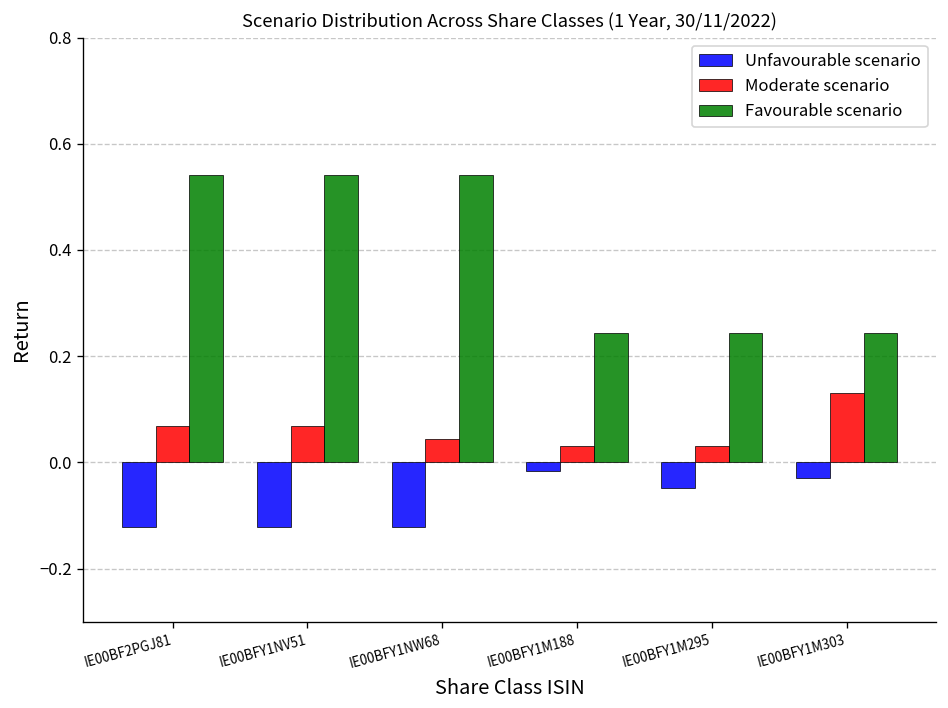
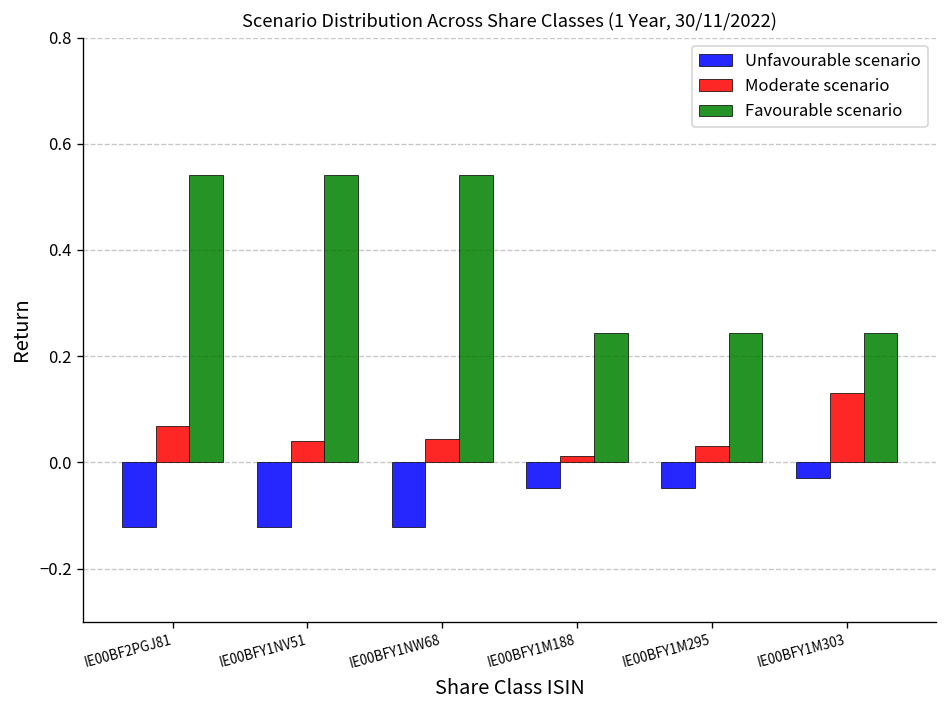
  {
    "Unfavourable scenario": {
      "IE00BF2PGJ81": -0.12,
      "IE00BFY1NV51": -0.12,
      "IE00BFY1NW68": -0.12,
-     "IE00BFY1M188": -0.02,
+     "IE00BFY1M188": -0.05,
      "IE00BFY1M295": -0.05,
      "IE00BFY1M303": -0.03
    },
    "Moderate scenario": {
      "IE00BF2PGJ81": 0.07,
-     "IE00BFY1NV51": 0.07,
+     "IE00BFY1NV51": 0.04,
      "IE00BFY1NW68": 0.04,
-     "IE00BFY1M188": 0.03,
+     "IE00BFY1M188": 0.01,
      "IE00BFY1M295": 0.03,
      "IE00BFY1M303": 0.13
    },
    "Favourable scenario": {
      "IE00BF2PGJ81": 0.54,
      "IE00BFY1NV51": 0.54,
      "IE00BFY1NW68": 0.54,
      "IE00BFY1M188": 0.24,
      "IE00BFY1M295": 0.24,
      "IE00BFY1M303": 0.24
    }
  }
